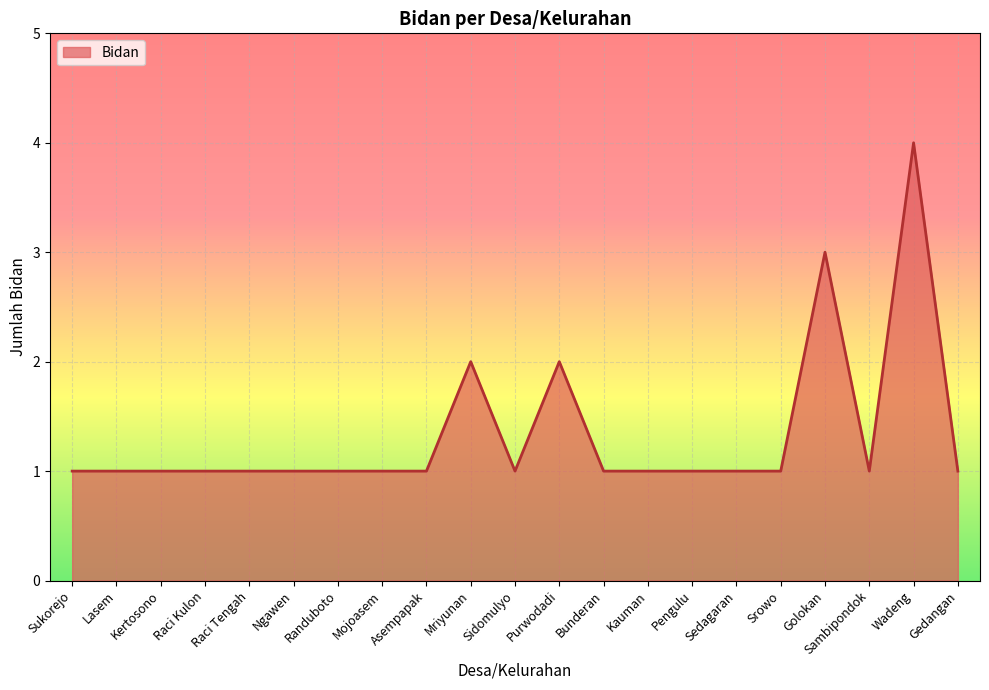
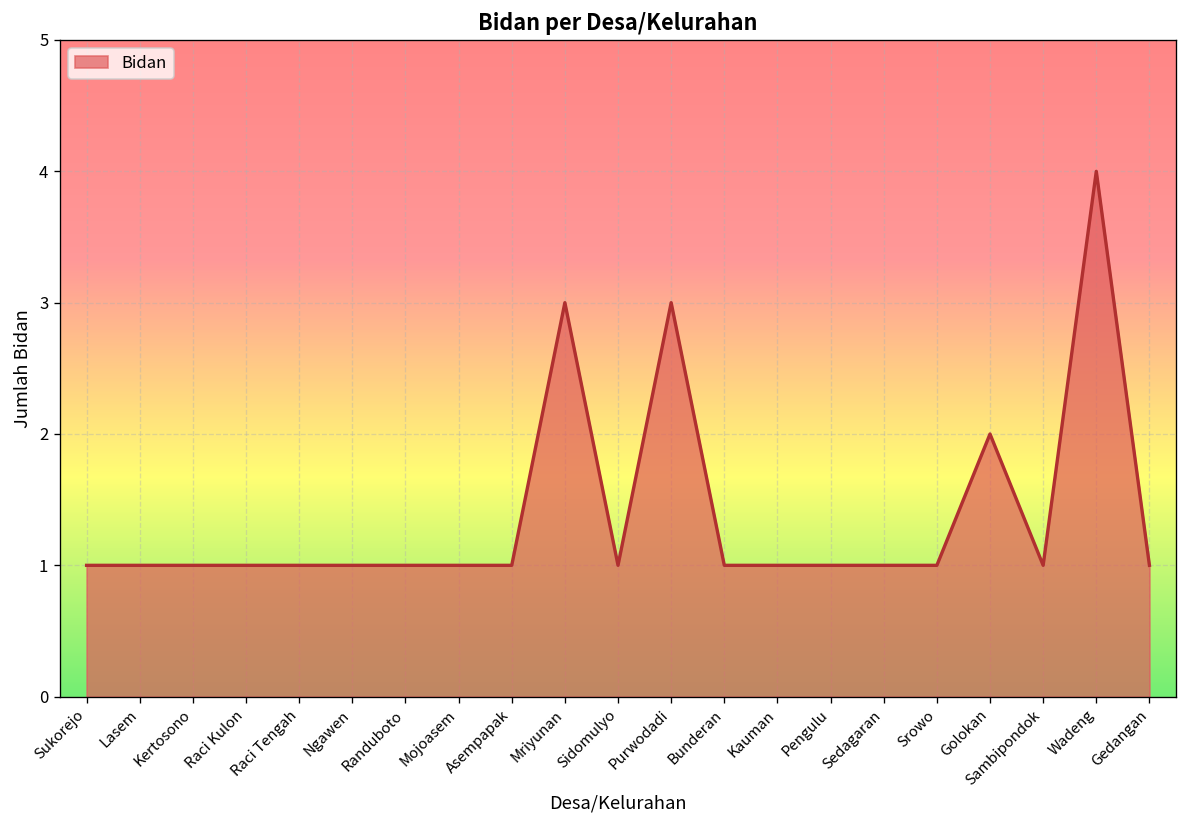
  {
    "Sukorejo": 1,
    "Lasem": 1,
    "Kertosono": 1,
    "Raci Kulon": 1,
    "Raci Tengah": 1,
    "Ngawen": 1,
    "Randuboto": 1,
    "Mojoasem": 1,
    "Asempapak": 1,
-   "Mriyunan": 2,
+   "Mriyunan": 3,
    "Sidomulyo": 1,
-   "Purwodadi": 2,
+   "Purwodadi": 3,
    "Bunderan": 1,
    "Kauman": 1,
    "Pengulu": 1,
    "Sedagaran": 1,
    "Srowo": 1,
-   "Golokan": 3,
+   "Golokan": 2,
    "Sambipondok": 1,
    "Wadeng": 4,
    "Gedangan": 1
  }
